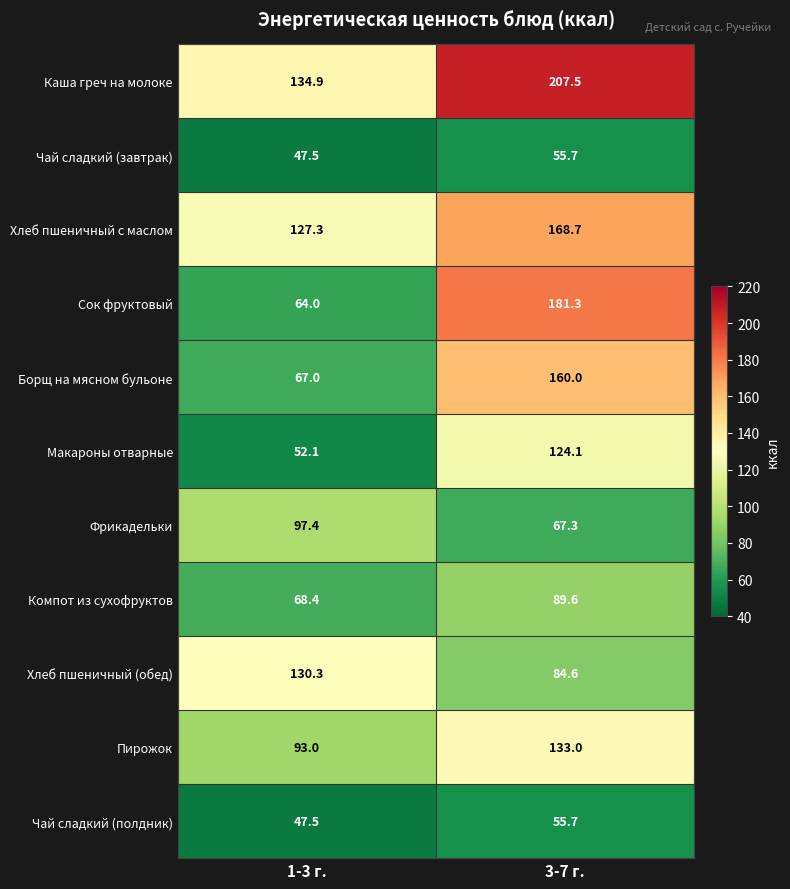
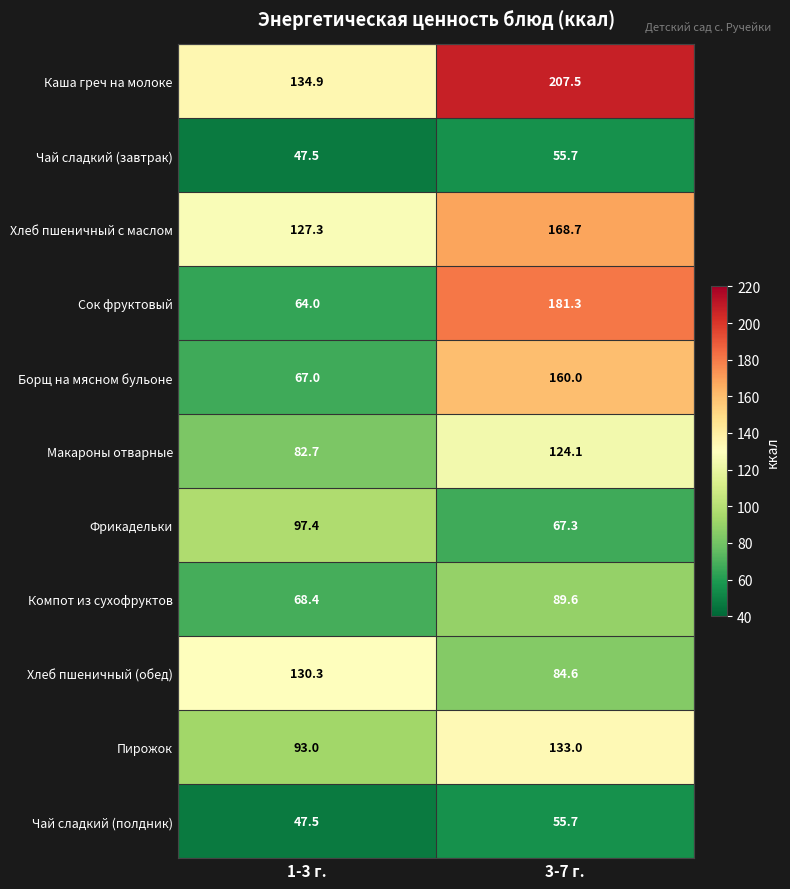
  {
    "Каша греч на молоке": {
      "1-3 г.": 134.9,
      "3-7 г.": 207.5
    },
    "Чай сладкий (завтрак)": {
      "1-3 г.": 47.5,
      "3-7 г.": 55.7
    },
    "Хлеб пшеничный с маслом": {
      "1-3 г.": 127.3,
      "3-7 г.": 168.7
    },
    "Сок фруктовый": {
      "1-3 г.": 64.0,
      "3-7 г.": 181.3
    },
    "Борщ на мясном бульоне": {
      "1-3 г.": 67.0,
      "3-7 г.": 160.0
    },
    "Макароны отварные": {
-     "1-3 г.": 52.1,
+     "1-3 г.": 82.7,
      "3-7 г.": 124.1
    },
    "Фрикадельки": {
      "1-3 г.": 97.4,
      "3-7 г.": 67.3
    },
    "Компот из сухофруктов": {
      "1-3 г.": 68.4,
      "3-7 г.": 89.6
    },
    "Хлеб пшеничный (обед)": {
      "1-3 г.": 130.3,
      "3-7 г.": 84.6
    },
    "Пирожок": {
      "1-3 г.": 93.0,
      "3-7 г.": 133.0
    },
    "Чай сладкий (полдник)": {
      "1-3 г.": 47.5,
      "3-7 г.": 55.7
    }
  }
